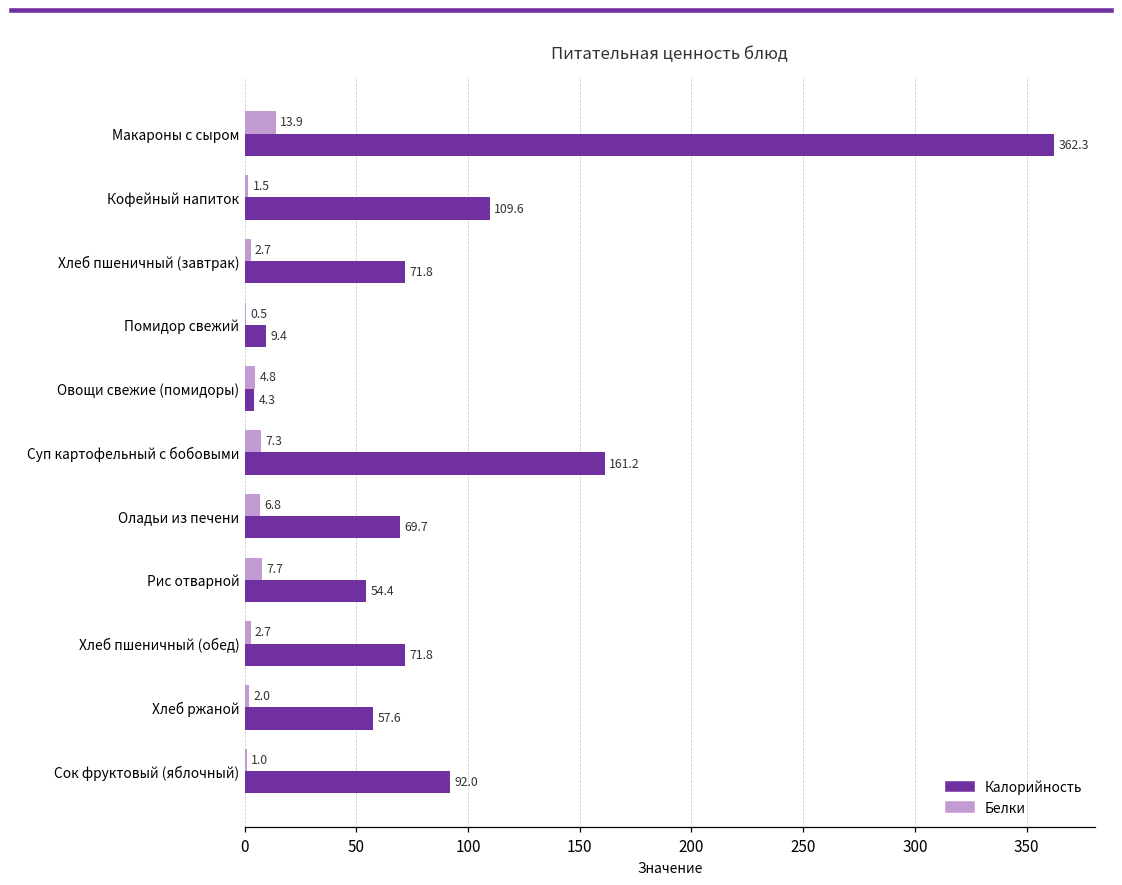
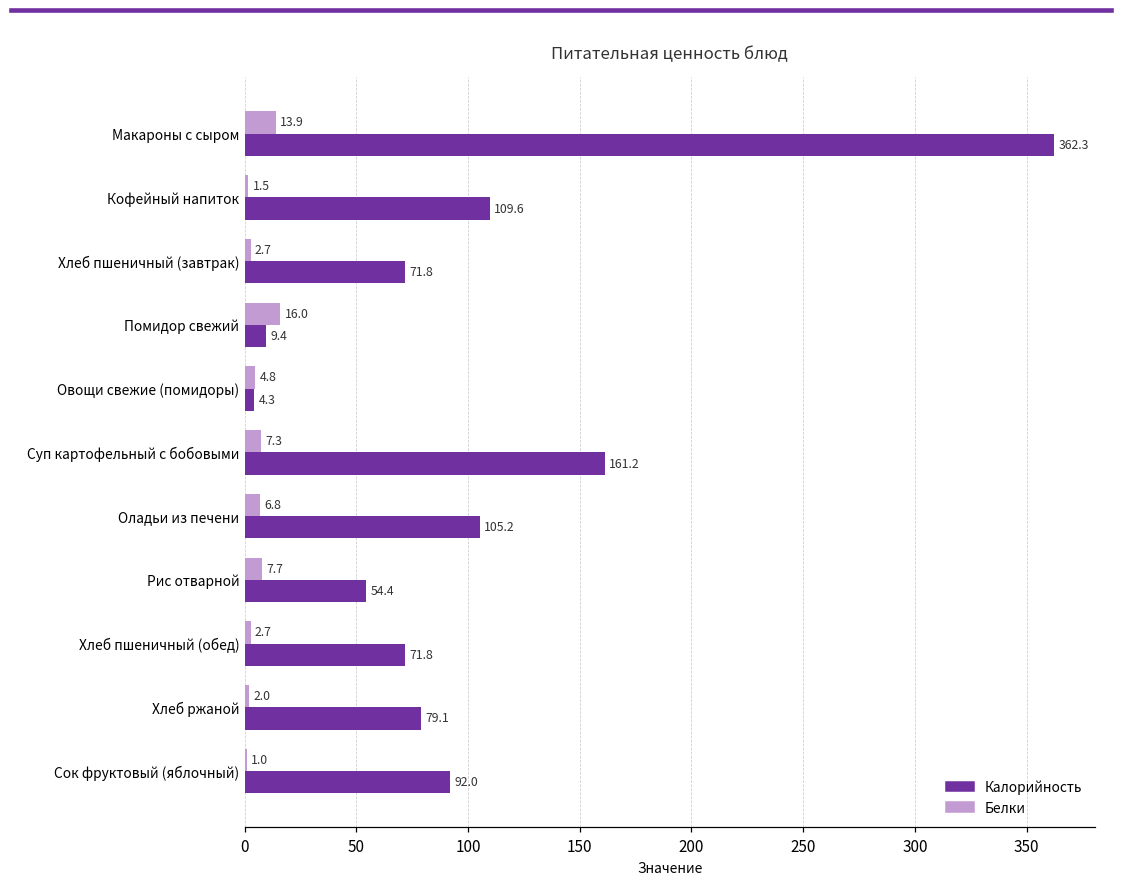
  {
    "Калорийность": {
      "Макароны с сыром": 362.3,
      "Кофейный напиток": 109.6,
      "Хлеб пшеничный (завтрак)": 71.8,
      "Помидор свежий": 9.4,
      "Овощи свежие (помидоры)": 4.3,
      "Суп картофельный с бобовыми": 161.2,
-     "Оладьи из печени": 69.7,
+     "Оладьи из печени": 105.2,
      "Рис отварной": 54.4,
      "Хлеб пшеничный (обед)": 71.8,
-     "Хлеб ржаной": 57.6,
+     "Хлеб ржаной": 79.1,
      "Сок фруктовый (яблочный)": 92.0
    },
    "Белки": {
      "Макароны с сыром": 13.9,
      "Кофейный напиток": 1.5,
      "Хлеб пшеничный (завтрак)": 2.7,
-     "Помидор свежий": 0.5,
+     "Помидор свежий": 16.0,
      "Овощи свежие (помидоры)": 4.8,
      "Суп картофельный с бобовыми": 7.3,
      "Оладьи из печени": 6.8,
      "Рис отварной": 7.7,
      "Хлеб пшеничный (обед)": 2.7,
      "Хлеб ржаной": 2.0,
      "Сок фруктовый (яблочный)": 1.0
    }
  }
